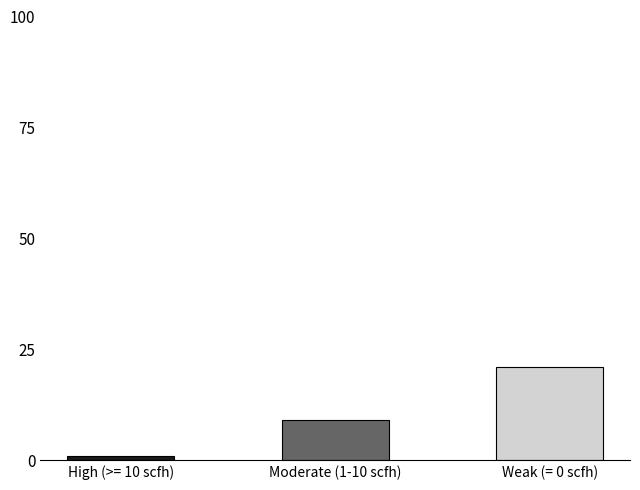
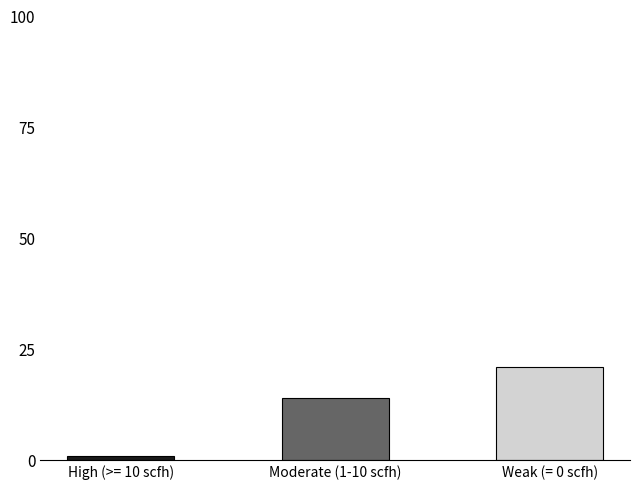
  {
    "High (>= 10 scfh)": 1,
-   "Moderate (1-10 scfh)": 9,
+   "Moderate (1-10 scfh)": 14,
    "Weak (= 0 scfh)": 21
  }
